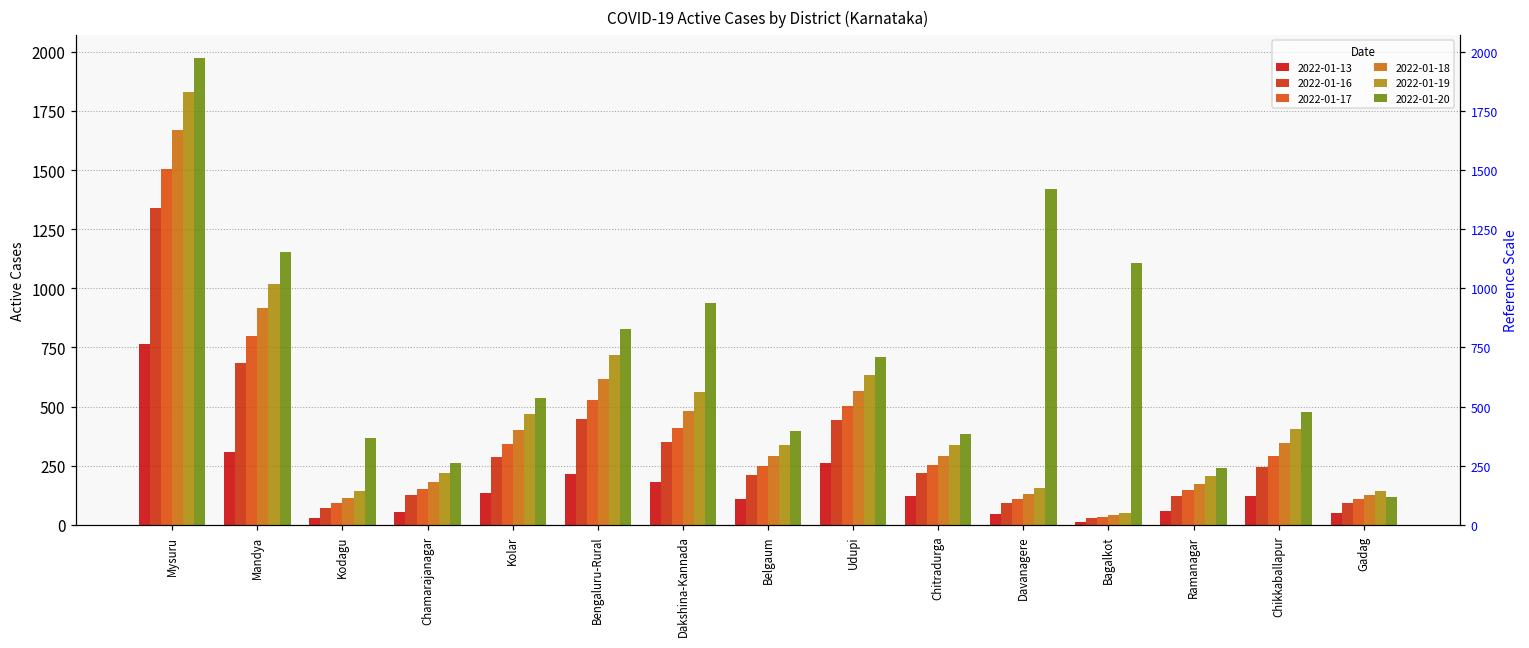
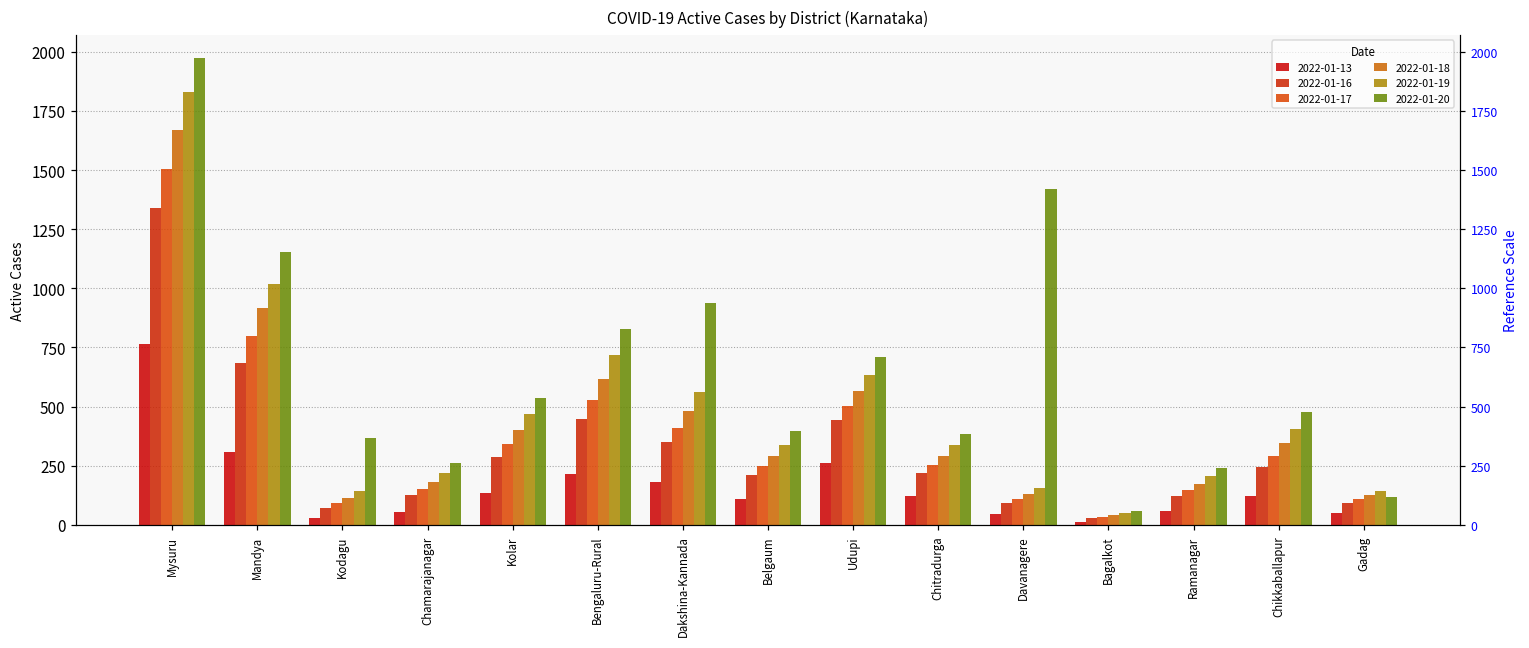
  {
    "2022-01-20": {
      "Mysuru": 1970,
      "Mandya": 1160,
      "Kodagu": 370,
      "Chamarajanagar": 260,
      "Kolar": 540,
      "Bengaluru-Rural": 830,
      "Dakshina-Kannada": 940,
      "Belgaum": 400,
      "Udupi": 710,
      "Chitradurga": 390,
      "Davanagere": 1420,
-     "Bagalkot": 1110,
+     "Bagalkot": 60,
      "Ramanagar": 240,
      "Chikkaballapur": 480,
      "Gadag": 120
    }
  }
